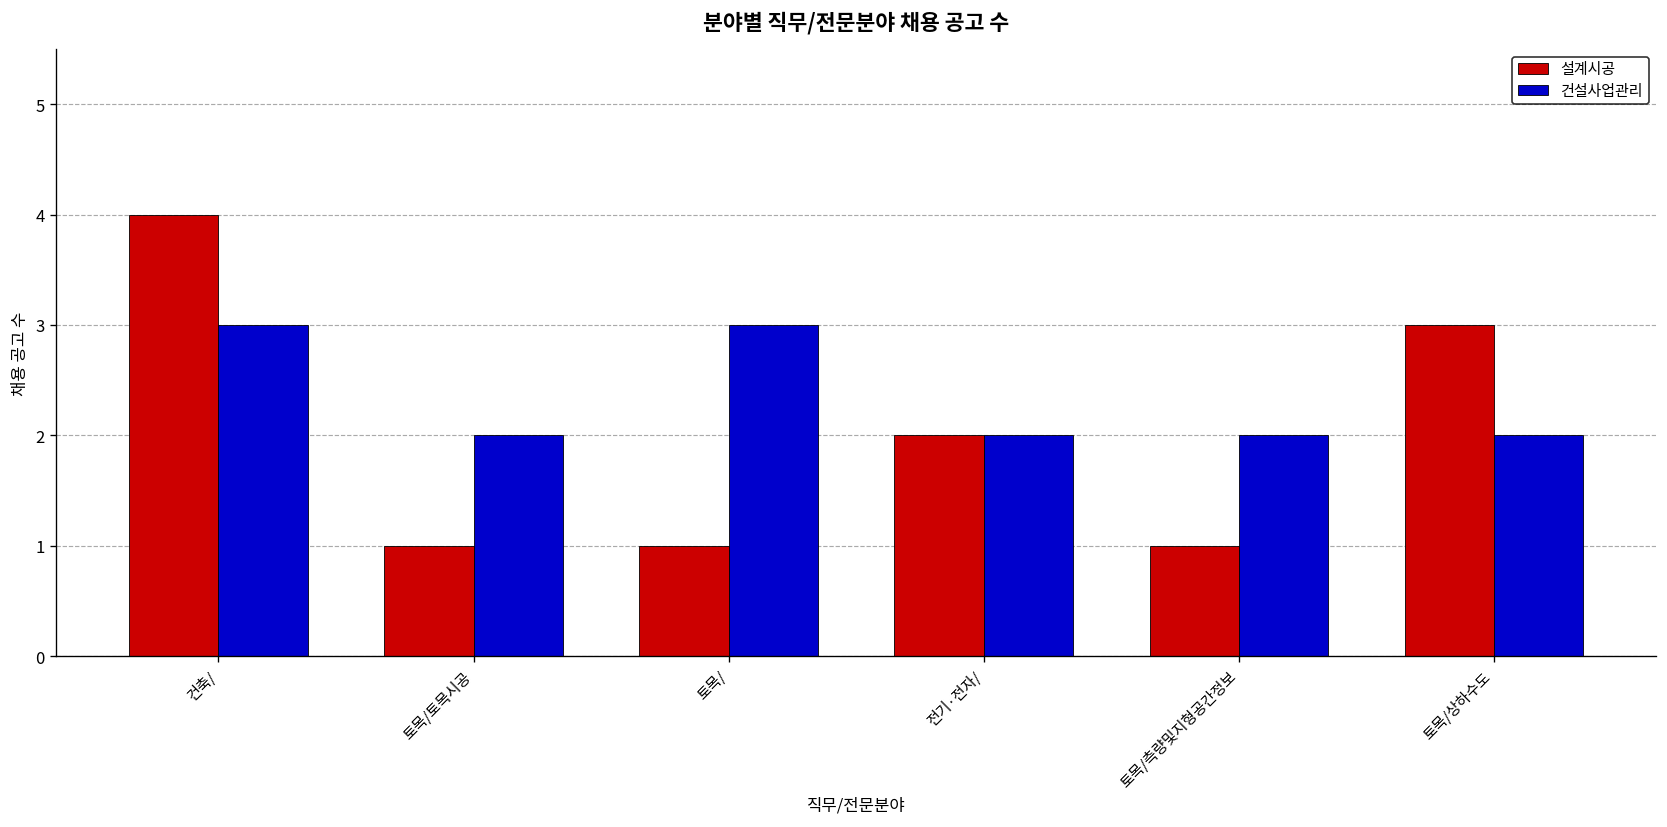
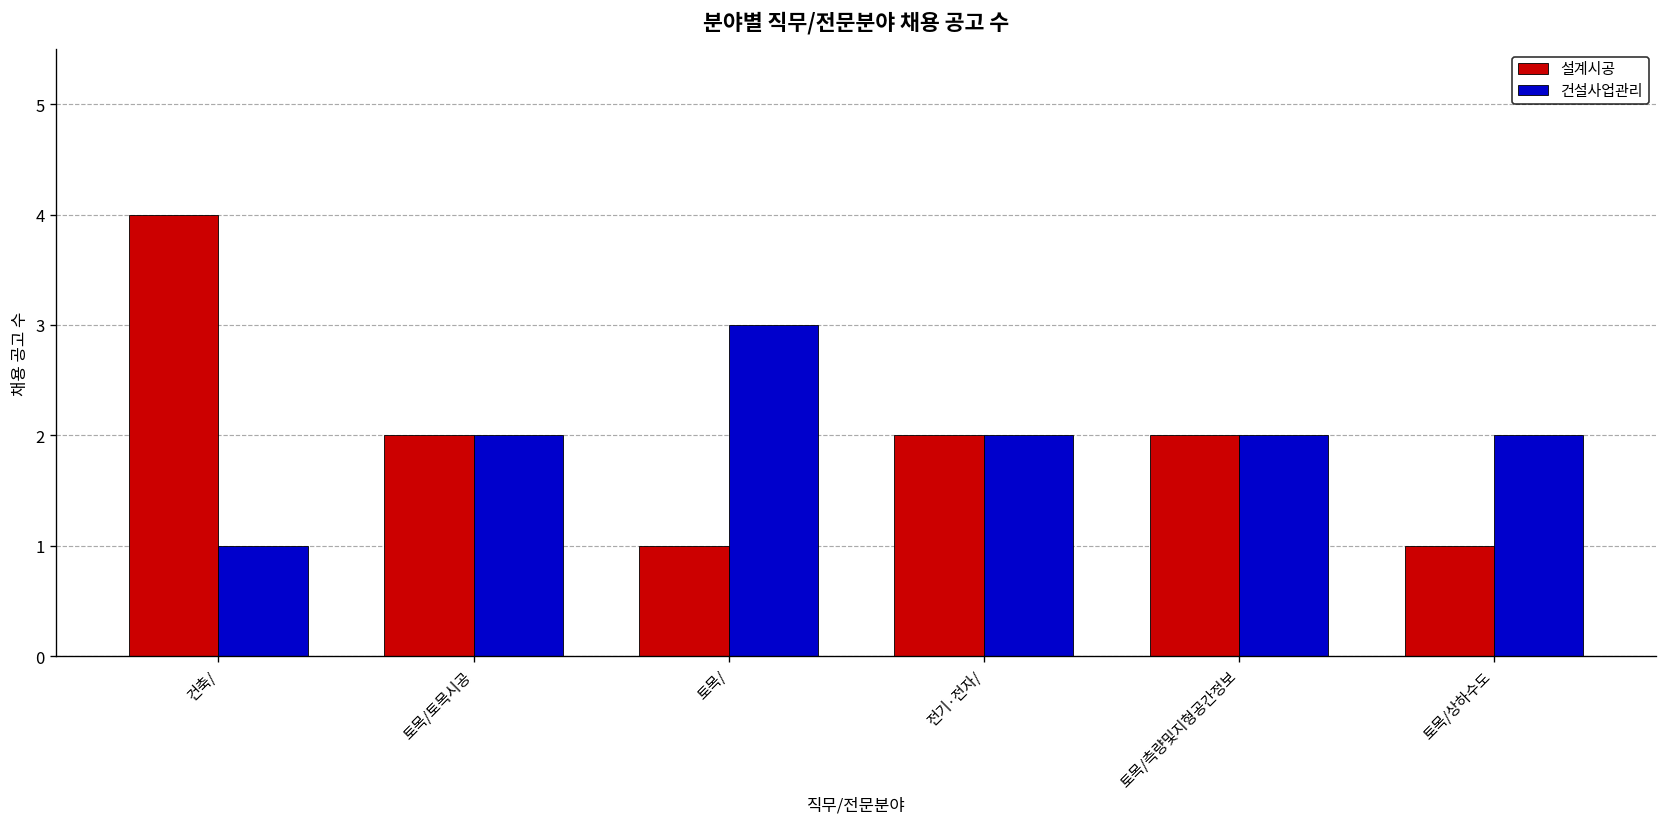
  {
    "설계시공": {
      "건축/": 4,
-     "토목/토목시공": 1,
+     "토목/토목시공": 2,
      "토목/": 1,
      "전기·전자/": 2,
-     "토목/측량및지형공간정보": 1,
-     "토목/상하수도": 3
+     "토목/측량및지형공간정보": 2,
+     "토목/상하수도": 1
    },
    "건설사업관리": {
-     "건축/": 3,
+     "건축/": 1,
      "토목/토목시공": 2,
      "토목/": 3,
      "전기·전자/": 2,
      "토목/측량및지형공간정보": 2,
      "토목/상하수도": 2
    }
  }
